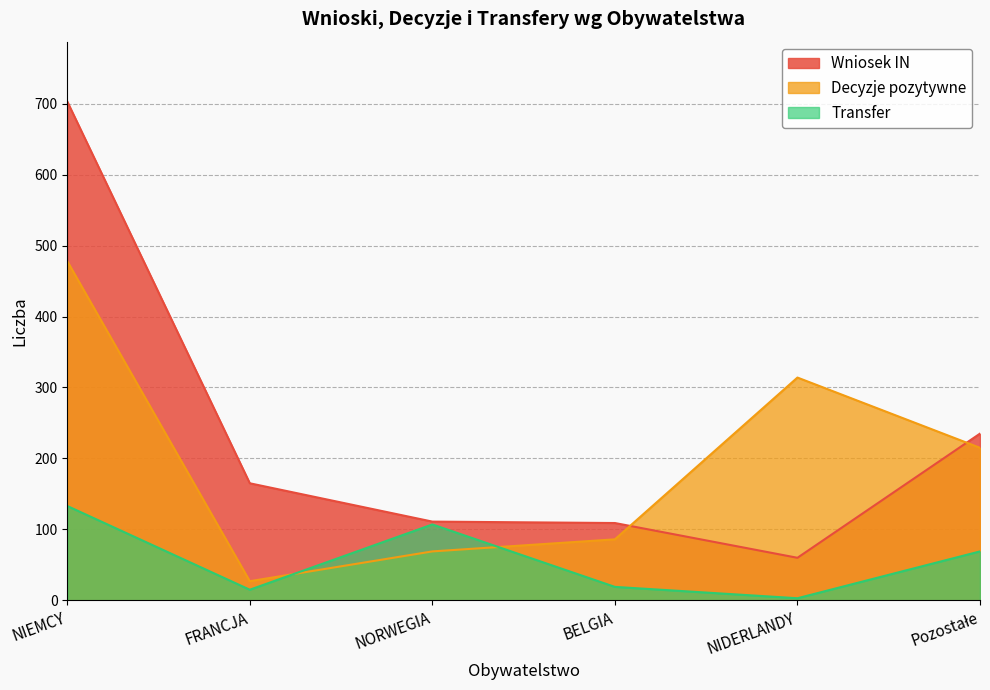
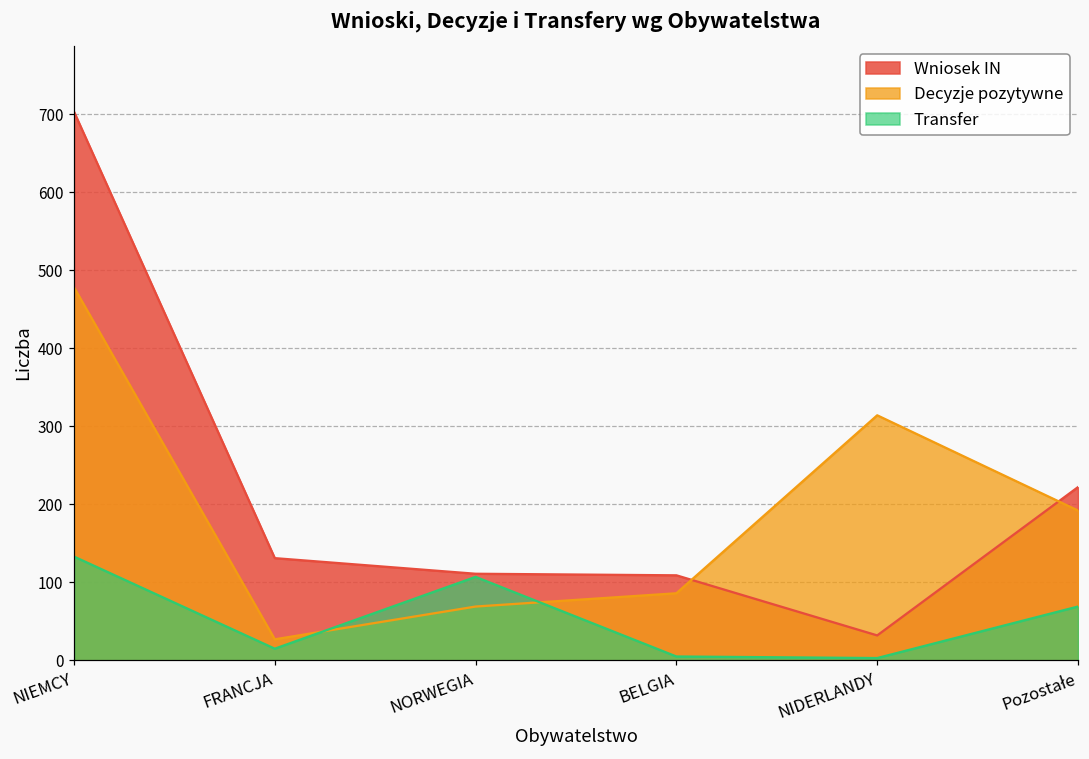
  {
    "Wniosek IN": {
      "NIEMCY": 700,
-     "FRANCJA": 170,
+     "FRANCJA": 130,
      "NORWEGIA": 110,
      "BELGIA": 110,
-     "NIDERLANDY": 60,
-     "Pozostałe": 240
+     "NIDERLANDY": 30,
+     "Pozostałe": 220
    },
    "Decyzje pozytywne": {
      "NIEMCY": 480,
      "FRANCJA": 30,
      "NORWEGIA": 70,
      "BELGIA": 90,
      "NIDERLANDY": 310,
-     "Pozostałe": 220
+     "Pozostałe": 190
    },
    "Transfer": {
      "NIEMCY": 130,
      "FRANCJA": 20,
      "NORWEGIA": 110,
-     "BELGIA": 20,
+     "BELGIA": 10,
      "NIDERLANDY": 0,
      "Pozostałe": 70
    }
  }
